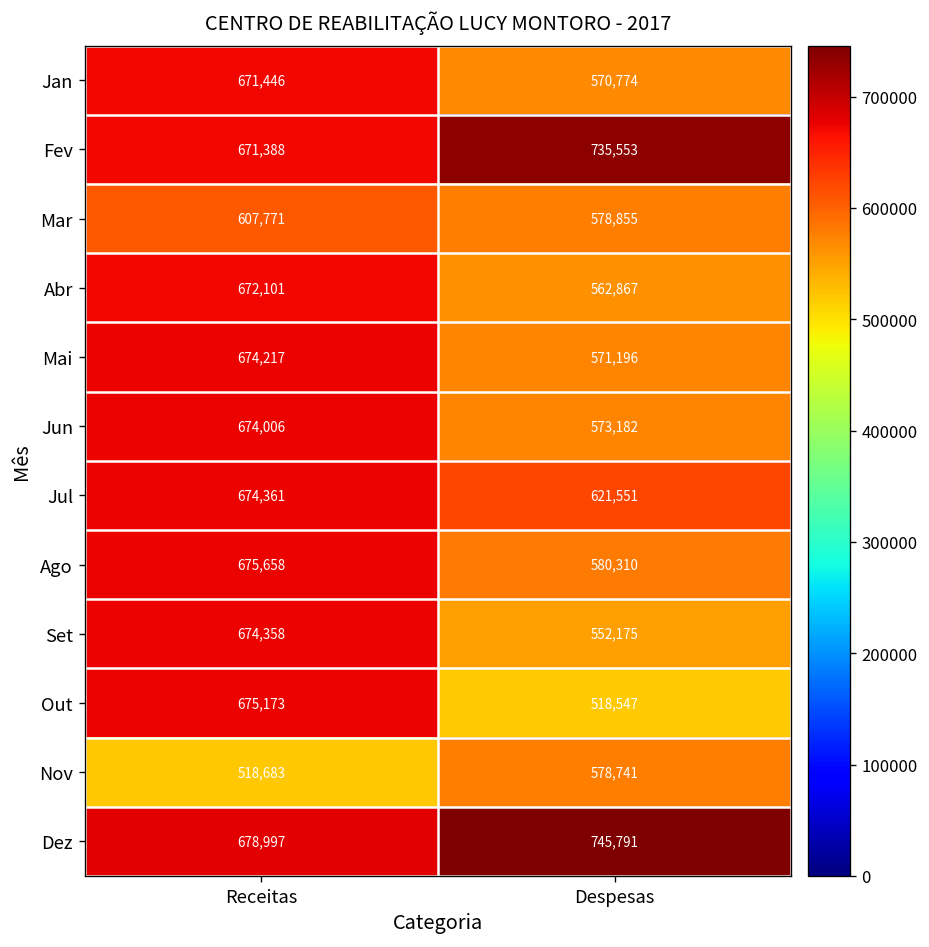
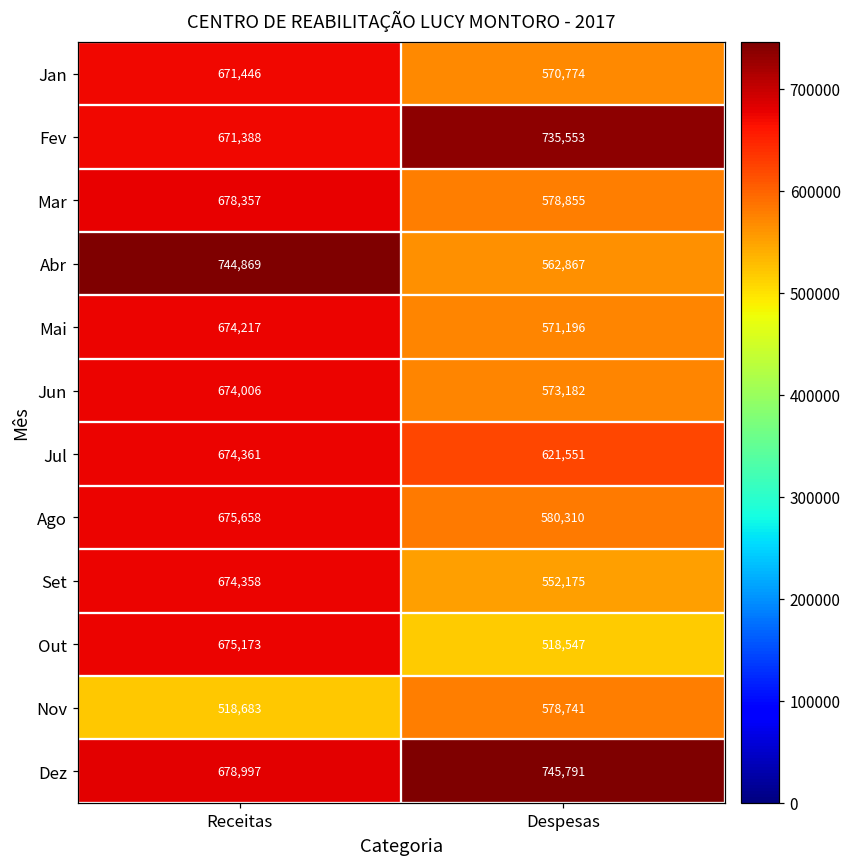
  {
    "Jan": {
      "Receitas": "671,446",
      "Despesas": "570,774"
    },
    "Fev": {
      "Receitas": "671,388",
      "Despesas": "735,553"
    },
    "Mar": {
-     "Receitas": "607,771",
+     "Receitas": "678,357",
      "Despesas": "578,855"
    },
    "Abr": {
-     "Receitas": "672,101",
+     "Receitas": "744,869",
      "Despesas": "562,867"
    },
    "Mai": {
      "Receitas": "674,217",
      "Despesas": "571,196"
    },
    "Jun": {
      "Receitas": "674,006",
      "Despesas": "573,182"
    },
    "Jul": {
      "Receitas": "674,361",
      "Despesas": "621,551"
    },
    "Ago": {
      "Receitas": "675,658",
      "Despesas": "580,310"
    },
    "Set": {
      "Receitas": "674,358",
      "Despesas": "552,175"
    },
    "Out": {
      "Receitas": "675,173",
      "Despesas": "518,547"
    },
    "Nov": {
      "Receitas": "518,683",
      "Despesas": "578,741"
    },
    "Dez": {
      "Receitas": "678,997",
      "Despesas": "745,791"
    }
  }
